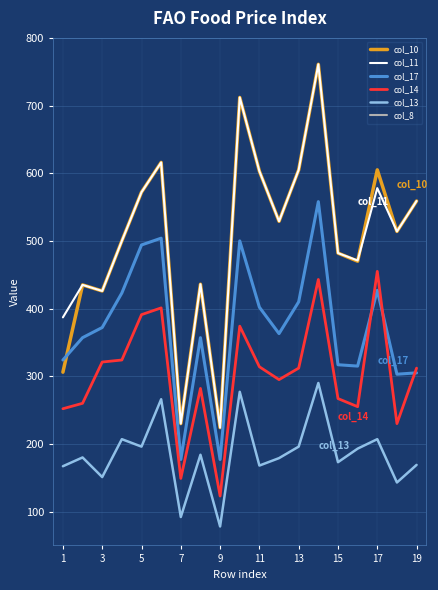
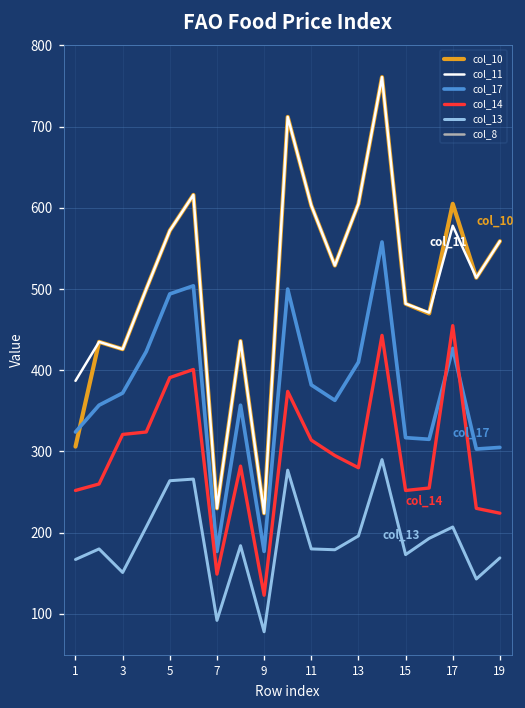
  {
    "col_10": {
      "1": 310,
      "17": 610
    },
    "col_11": {
      "1": 390
    },
    "col_17": {
      "1": 320,
      "3": 370,
      "5": 490,
      "7": 180,
      "9": 180,
-     "11": 400,
+     "11": 380,
      "13": 410,
      "15": 320,
      "17": 430,
      "19": 310
    },
    "col_14": {
      "1": 250,
      "3": 320,
      "5": 390,
      "7": 150,
      "9": 120,
      "11": 310,
-     "13": 310,
-     "15": 270,
+     "13": 280,
+     "15": 250,
      "17": 460,
-     "19": 310
+     "19": 220
    },
    "col_13": {
      "1": 170,
      "3": 150,
-     "5": 200,
+     "5": 260,
      "7": 90,
      "9": 80,
-     "11": 170,
+     "11": 180,
      "13": 200,
      "15": 170,
      "17": 210,
      "19": 170
    }
  }
